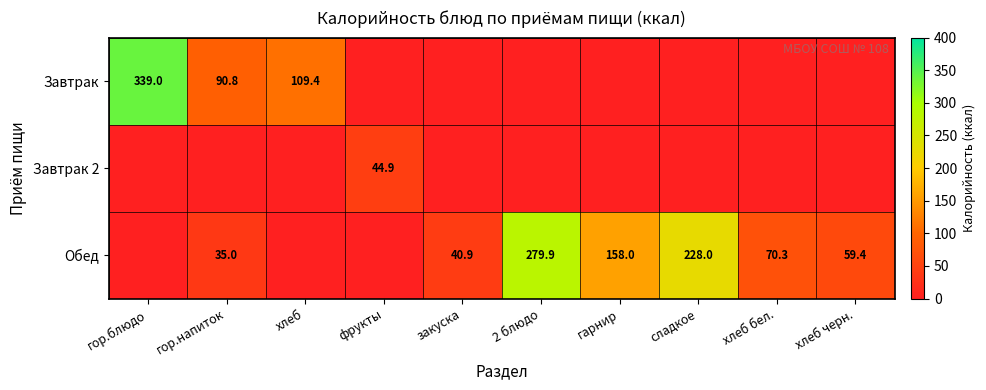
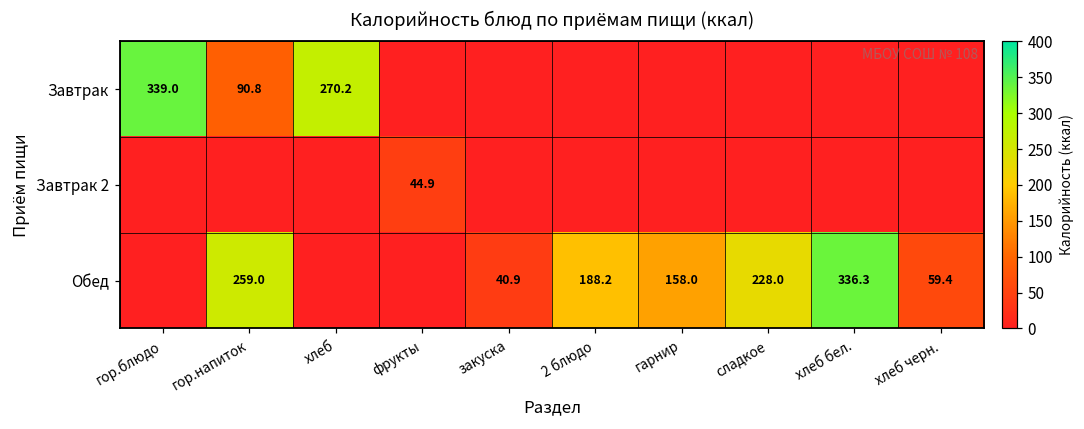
  {
    "Завтрак": {
      "гор.блюдо": 339.0,
      "гор.напиток": 90.8,
-     "хлеб": 109.4,
+     "хлеб": 270.2,
      "хлеб черн.": 108
    },
    "Завтрак 2": {
      "фрукты": 44.9
    },
    "Обед": {
-     "гор.напиток": 35.0,
+     "гор.напиток": 259.0,
      "закуска": 40.9,
-     "2 блюдо": 279.9,
+     "2 блюдо": 188.2,
      "гарнир": 158.0,
      "сладкое": 228.0,
-     "хлеб бел.": 70.3,
+     "хлеб бел.": 336.3,
      "хлеб черн.": 59.4
    }
  }
